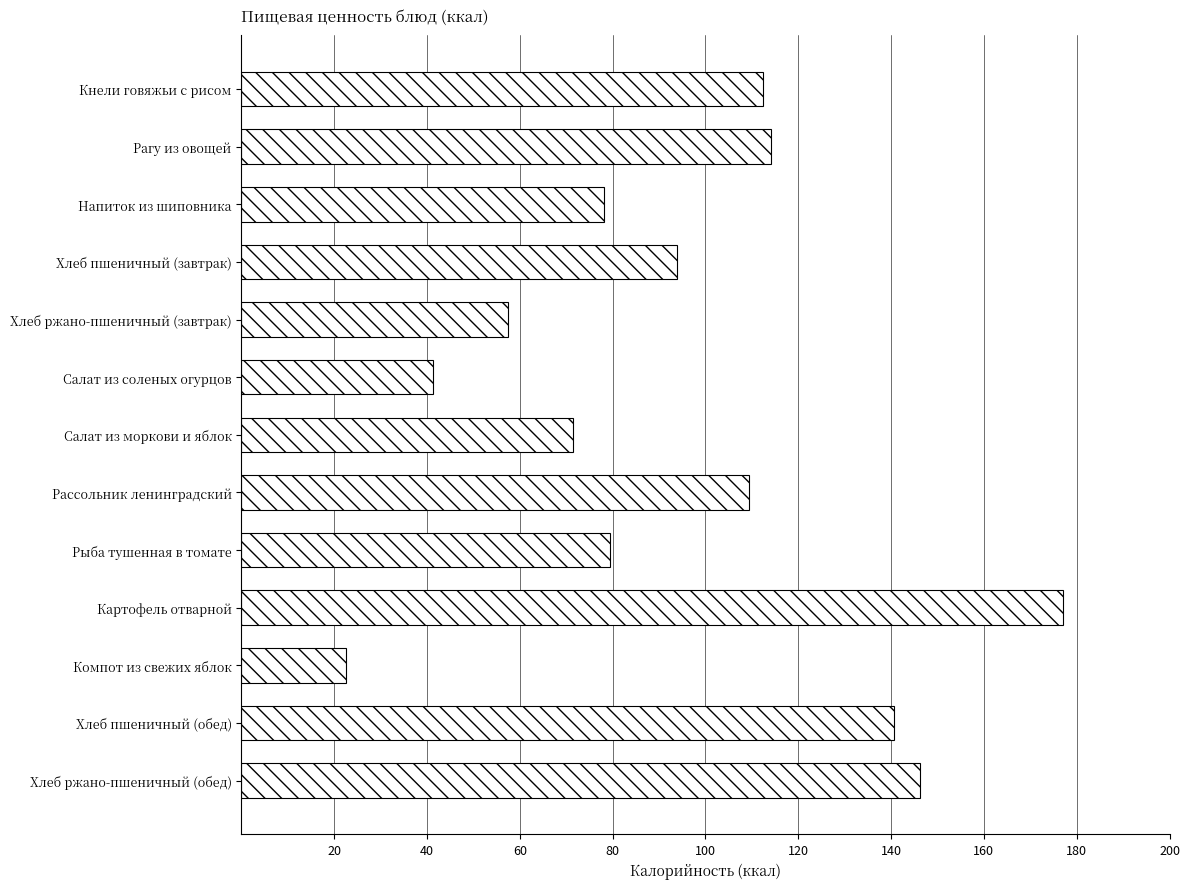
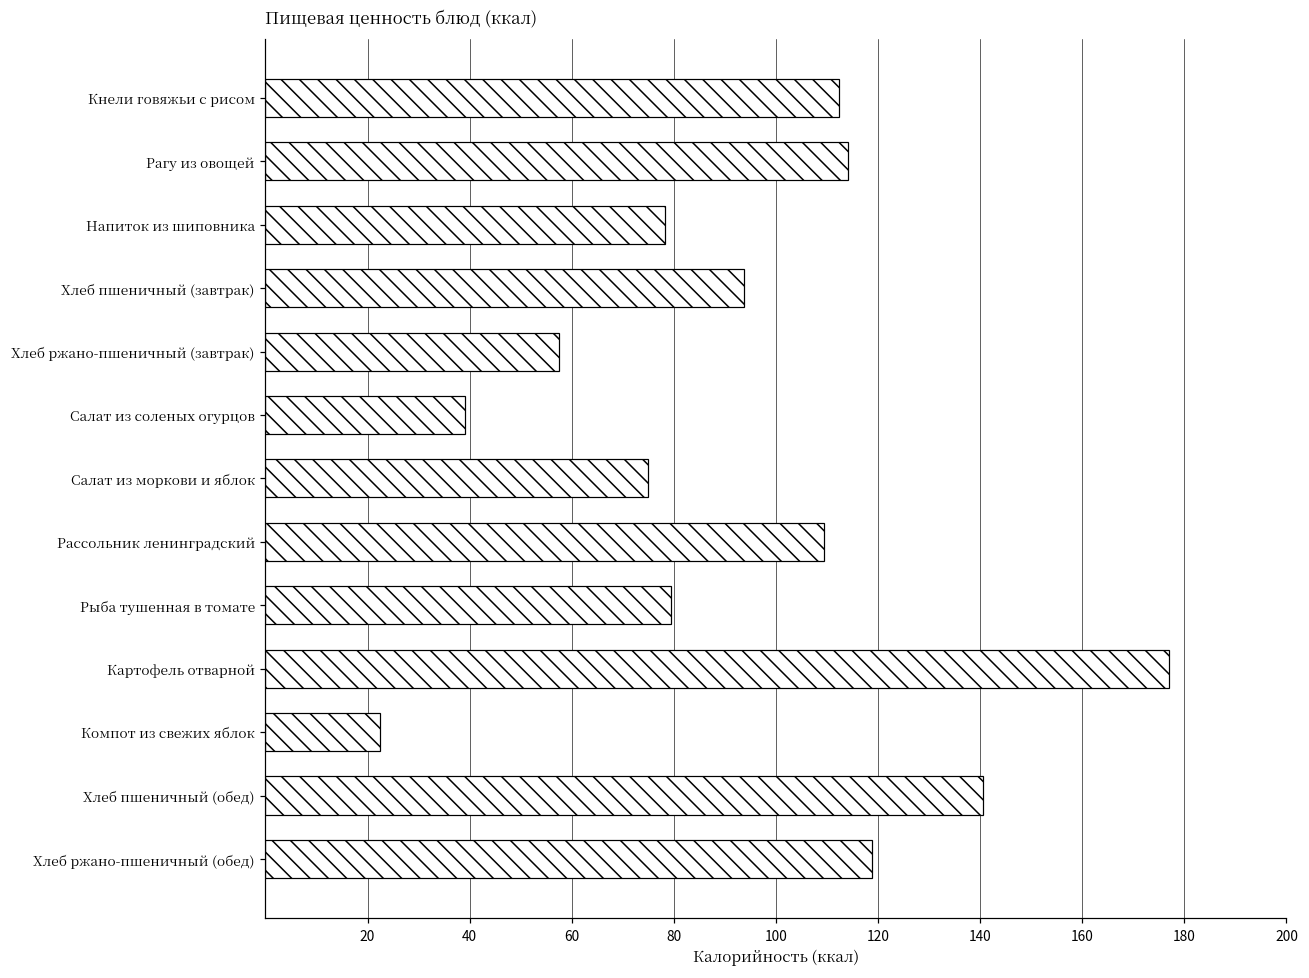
  {
    "Кнели говяжьи с рисом": 112,
    "Рагу из овощей": 114,
    "Напиток из шиповника": 78,
    "Хлеб пшеничный (завтрак)": 94,
    "Хлеб ржано-пшеничный (завтрак)": 58,
-   "Салат из соленых огурцов": 41,
-   "Салат из моркови и яблок": 71,
+   "Салат из соленых огурцов": 39,
+   "Салат из моркови и яблок": 75,
    "Рассольник ленинградский": 109,
    "Рыба тушенная в томате": 79,
    "Картофель отварной": 177,
    "Компот из свежих яблок": 23,
    "Хлеб пшеничный (обед)": 141,
-   "Хлеб ржано-пшеничный (обед)": 146
+   "Хлеб ржано-пшеничный (обед)": 119
  }
